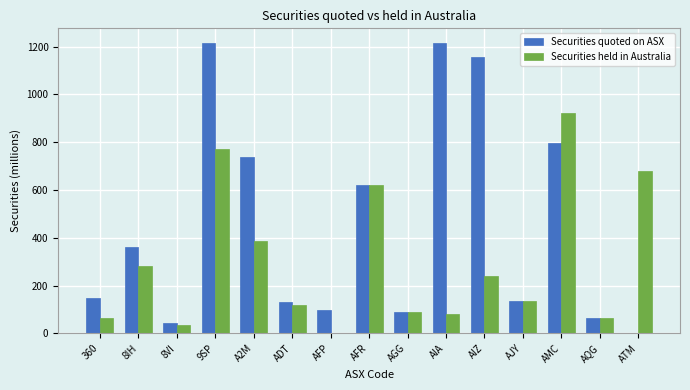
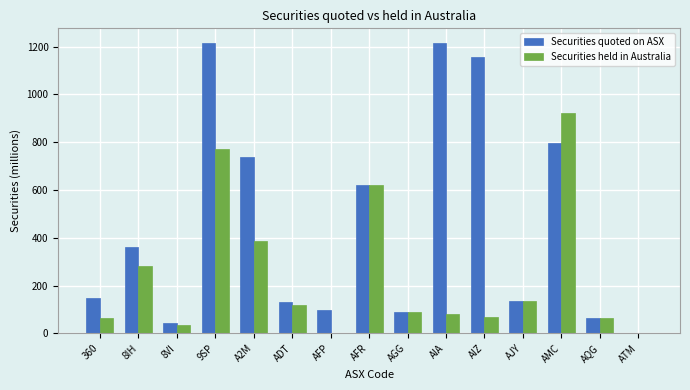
  {
    "Securities quoted on ASX": {
      "360": 150,
      "8IH": 360,
      "8VI": 40,
      "9SP": 1220,
      "A2M": 740,
      "ADT": 130,
      "AFP": 100,
      "AFR": 620,
      "AGG": 90,
      "AIA": 1220,
      "AIZ": 1160,
      "AJY": 140,
      "AMC": 800,
      "AQG": 70
    },
    "Securities held in Australia": {
      "360": 70,
      "8IH": 280,
      "8VI": 30,
      "9SP": 770,
      "A2M": 390,
      "ADT": 120,
      "AFR": 620,
      "AGG": 90,
      "AIA": 80,
-     "AIZ": 240,
+     "AIZ": 70,
      "AJY": 140,
      "AMC": 920,
      "AQG": 60,
-     "ATM": 680
+     "ATM": 0
    }
  }
